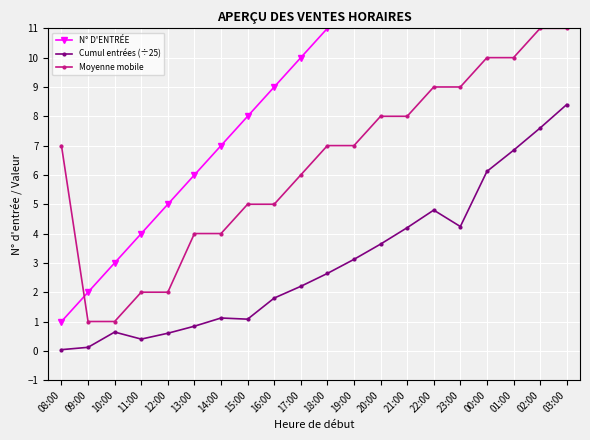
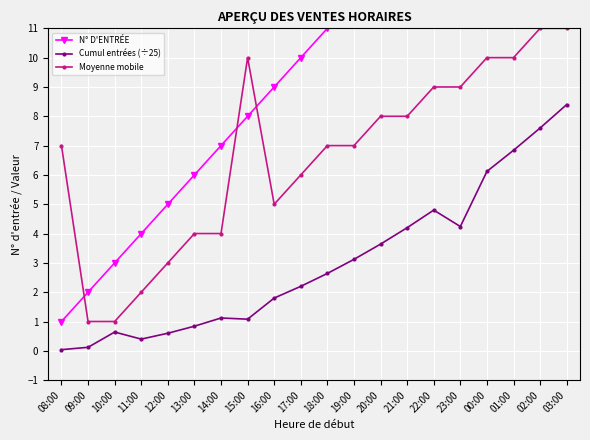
  {
    "N° D'ENTRÉE": {
      "08:00": 1,
      "09:00": 2,
      "10:00": 3,
      "11:00": 4,
      "12:00": 5,
      "13:00": 6,
      "14:00": 7,
      "15:00": 8,
      "16:00": 9,
      "17:00": 10,
      "18:00": 11
    },
    "Cumul entrées (÷25)": {
      "08:00": 0,
      "09:00": 0.1,
      "10:00": 0.6,
      "11:00": 0.4,
      "12:00": 0.6,
      "13:00": 0.8,
      "14:00": 1.1,
      "15:00": 1,
      "16:00": 1.8,
      "17:00": 2.2,
      "18:00": 2.6,
      "19:00": 3.1,
      "20:00": 3.6,
      "21:00": 4.2,
      "22:00": 4.8,
      "23:00": 4.2,
      "00:00": 6.1,
      "01:00": 6.8,
      "02:00": 7.6,
      "03:00": 8.4
    },
    "Moyenne mobile": {
      "08:00": 7,
      "09:00": 1,
      "10:00": 1,
      "11:00": 2,
-     "12:00": 2,
+     "12:00": 3,
      "13:00": 4,
      "14:00": 4,
-     "15:00": 5,
+     "15:00": 10,
      "16:00": 5,
      "17:00": 6,
      "18:00": 7,
      "19:00": 7,
      "20:00": 8,
      "21:00": 8,
      "22:00": 9,
      "23:00": 9,
      "00:00": 10,
      "01:00": 10,
      "02:00": 11,
      "03:00": 11
    }
  }
